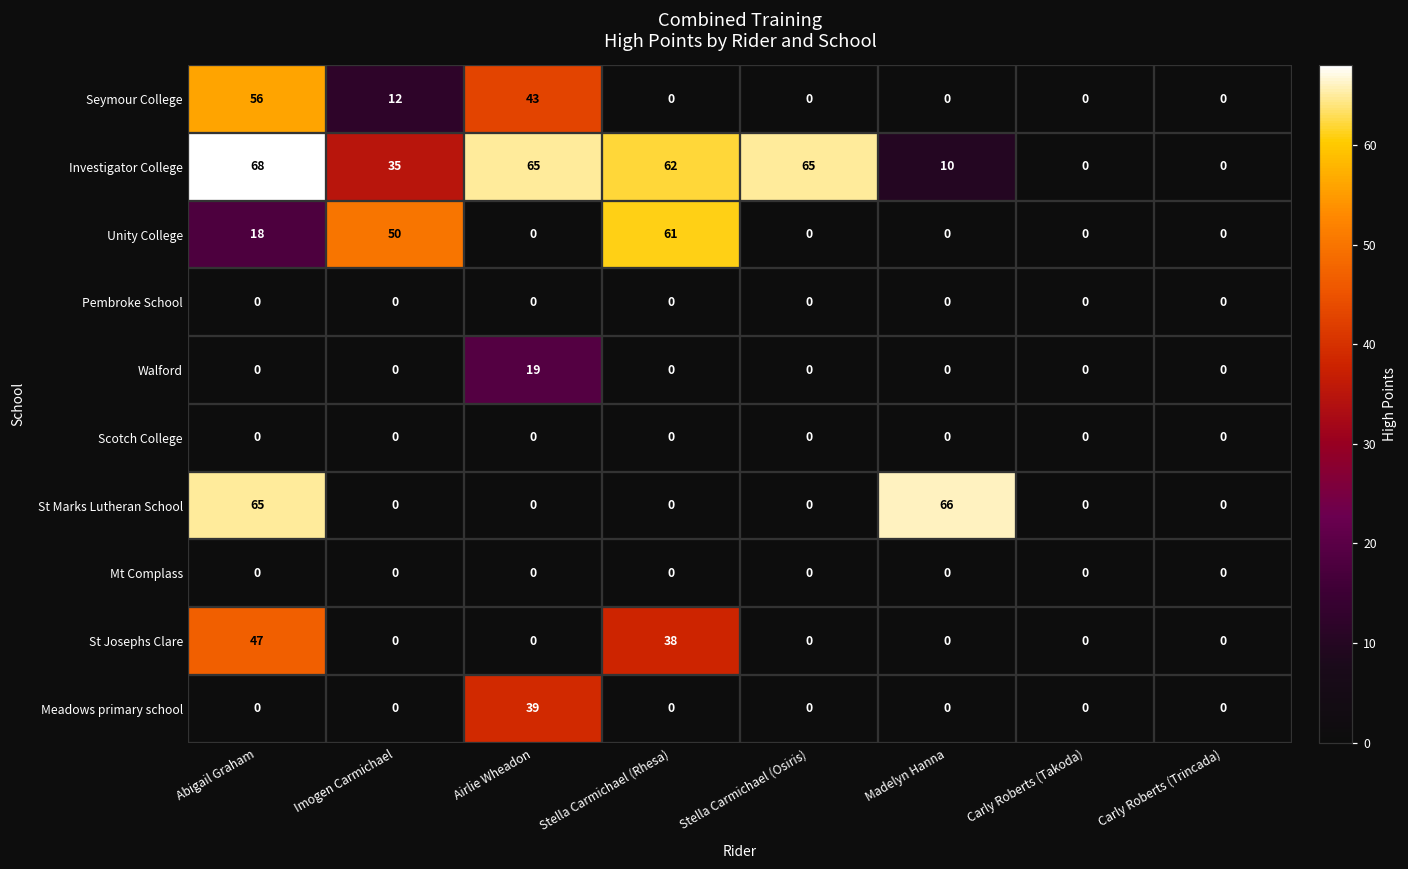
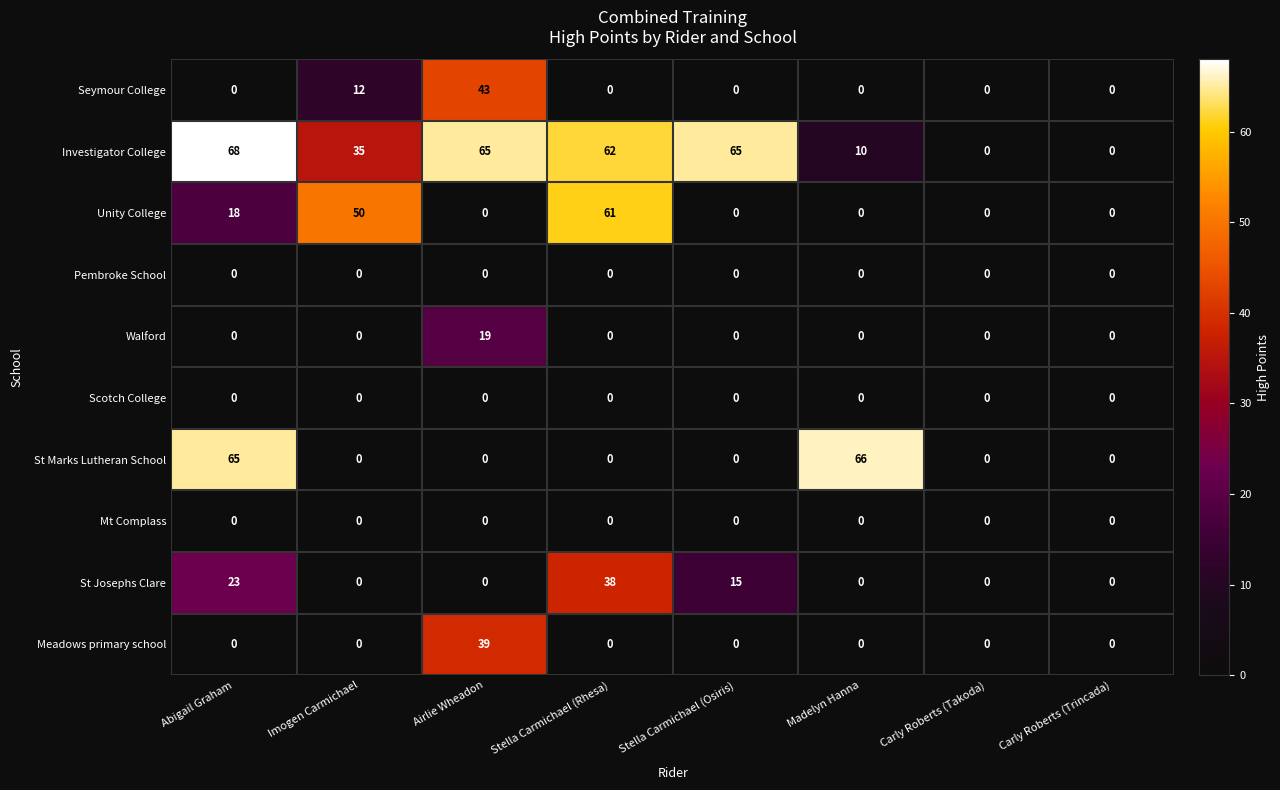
  {
    "Seymour College": {
-     "Abigail Graham": 56,
+     "Abigail Graham": 0,
      "Imogen Carmichael": 12,
      "Airlie Wheadon": 43,
      "Stella Carmichael (Rhesa)": 0,
      "Stella Carmichael (Osiris)": 0,
      "Madelyn Hanna": 0,
      "Carly Roberts (Takoda)": 0,
      "Carly Roberts (Trincada)": 0
    },
    "Investigator College": {
      "Abigail Graham": 68,
      "Imogen Carmichael": 35,
      "Airlie Wheadon": 65,
      "Stella Carmichael (Rhesa)": 62,
      "Stella Carmichael (Osiris)": 65,
      "Madelyn Hanna": 10,
      "Carly Roberts (Takoda)": 0,
      "Carly Roberts (Trincada)": 0
    },
    "Unity College": {
      "Abigail Graham": 18,
      "Imogen Carmichael": 50,
      "Airlie Wheadon": 0,
      "Stella Carmichael (Rhesa)": 61,
      "Stella Carmichael (Osiris)": 0,
      "Madelyn Hanna": 0,
      "Carly Roberts (Takoda)": 0,
      "Carly Roberts (Trincada)": 0
    },
    "Pembroke School": {
      "Abigail Graham": 0,
      "Imogen Carmichael": 0,
      "Airlie Wheadon": 0,
      "Stella Carmichael (Rhesa)": 0,
      "Stella Carmichael (Osiris)": 0,
      "Madelyn Hanna": 0,
      "Carly Roberts (Takoda)": 0,
      "Carly Roberts (Trincada)": 0
    },
    "Walford": {
      "Abigail Graham": 0,
      "Imogen Carmichael": 0,
      "Airlie Wheadon": 19,
      "Stella Carmichael (Rhesa)": 0,
      "Stella Carmichael (Osiris)": 0,
      "Madelyn Hanna": 0,
      "Carly Roberts (Takoda)": 0,
      "Carly Roberts (Trincada)": 0
    },
    "Scotch College": {
      "Abigail Graham": 0,
      "Imogen Carmichael": 0,
      "Airlie Wheadon": 0,
      "Stella Carmichael (Rhesa)": 0,
      "Stella Carmichael (Osiris)": 0,
      "Madelyn Hanna": 0,
      "Carly Roberts (Takoda)": 0,
      "Carly Roberts (Trincada)": 0
    },
    "St Marks Lutheran School": {
      "Abigail Graham": 65,
      "Imogen Carmichael": 0,
      "Airlie Wheadon": 0,
      "Stella Carmichael (Rhesa)": 0,
      "Stella Carmichael (Osiris)": 0,
      "Madelyn Hanna": 66,
      "Carly Roberts (Takoda)": 0,
      "Carly Roberts (Trincada)": 0
    },
    "Mt Complass": {
      "Abigail Graham": 0,
      "Imogen Carmichael": 0,
      "Airlie Wheadon": 0,
      "Stella Carmichael (Rhesa)": 0,
      "Stella Carmichael (Osiris)": 0,
      "Madelyn Hanna": 0,
      "Carly Roberts (Takoda)": 0,
      "Carly Roberts (Trincada)": 0
    },
    "St Josephs Clare": {
-     "Abigail Graham": 47,
+     "Abigail Graham": 23,
      "Imogen Carmichael": 0,
      "Airlie Wheadon": 0,
      "Stella Carmichael (Rhesa)": 38,
-     "Stella Carmichael (Osiris)": 0,
+     "Stella Carmichael (Osiris)": 15,
      "Madelyn Hanna": 0,
      "Carly Roberts (Takoda)": 0,
      "Carly Roberts (Trincada)": 0
    },
    "Meadows primary school": {
      "Abigail Graham": 0,
      "Imogen Carmichael": 0,
      "Airlie Wheadon": 39,
      "Stella Carmichael (Rhesa)": 0,
      "Stella Carmichael (Osiris)": 0,
      "Madelyn Hanna": 0,
      "Carly Roberts (Takoda)": 0,
      "Carly Roberts (Trincada)": 0
    }
  }
